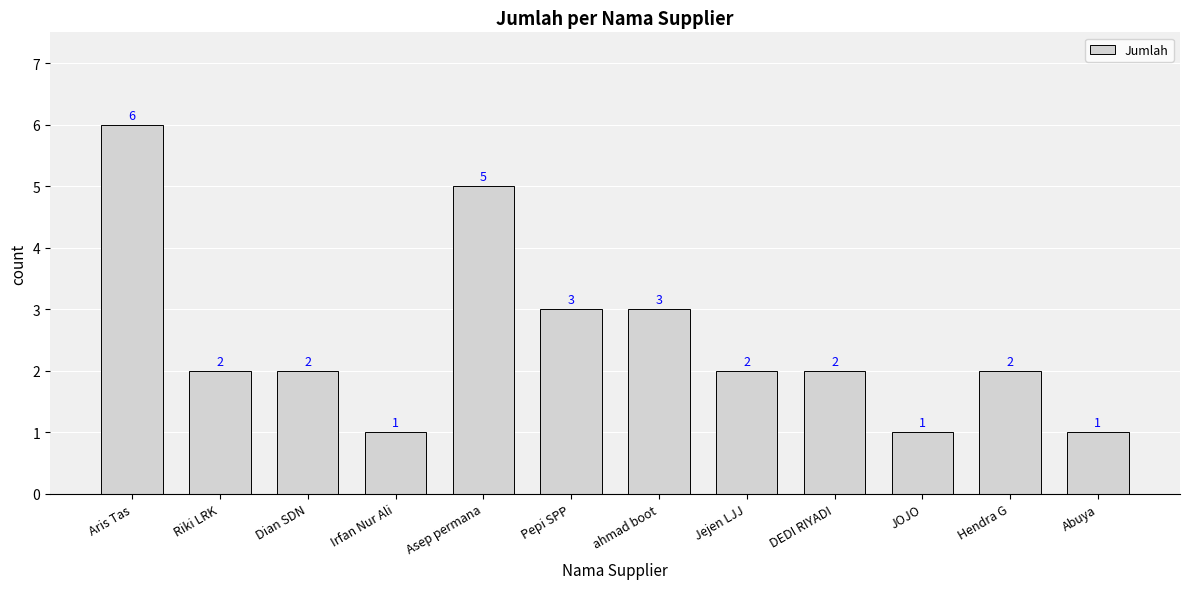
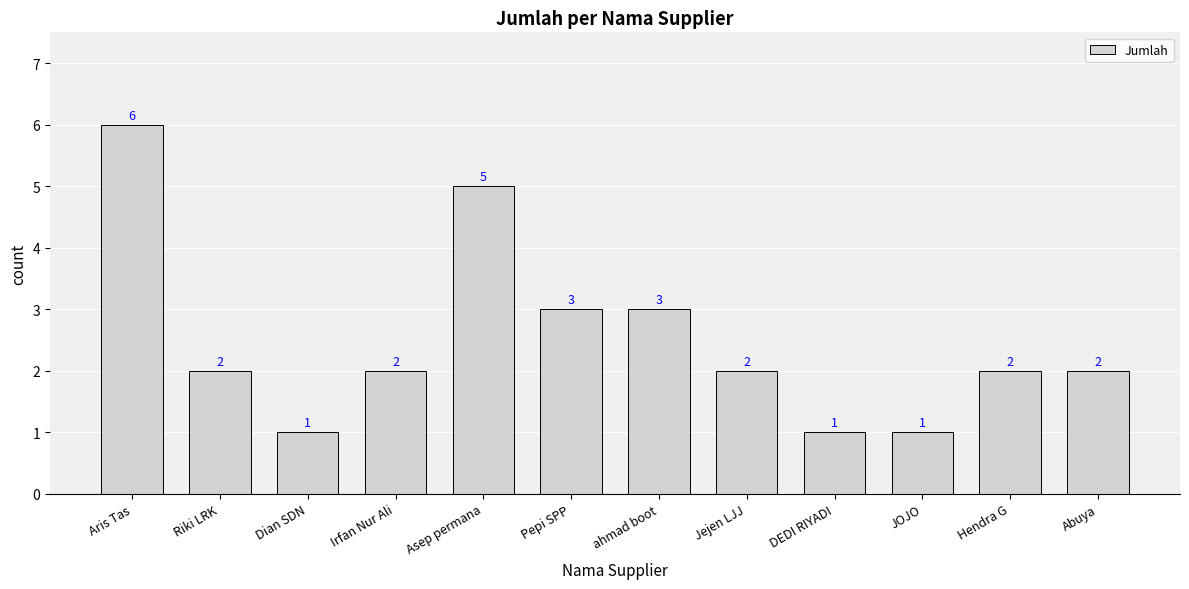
  {
    "Aris Tas": 6,
    "Riki LRK": 2,
-   "Dian SDN": 2,
-   "Irfan Nur Ali": 1,
+   "Dian SDN": 1,
+   "Irfan Nur Ali": 2,
    "Asep permana": 5,
    "Pepi SPP": 3,
    "ahmad boot": 3,
    "Jejen LJJ": 2,
-   "DEDI RIYADI": 2,
+   "DEDI RIYADI": 1,
    "JOJO": 1,
    "Hendra G": 2,
-   "Abuya": 1
+   "Abuya": 2
  }
